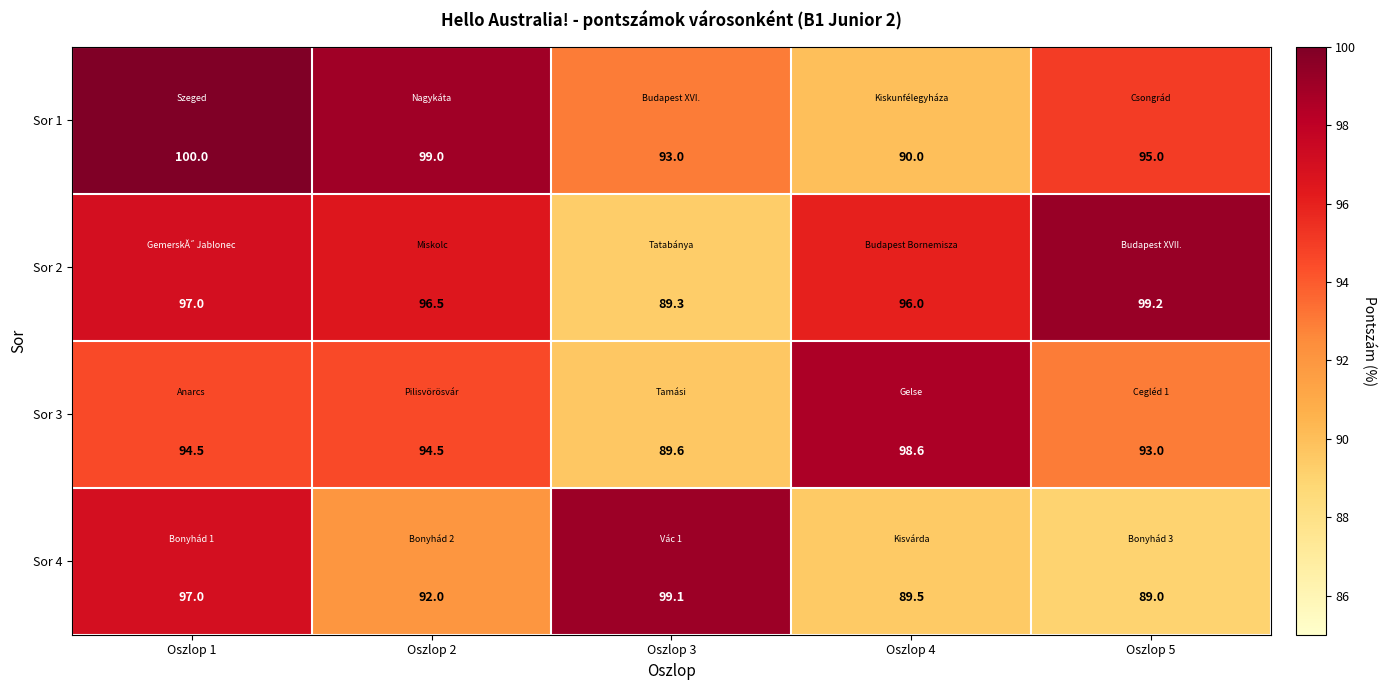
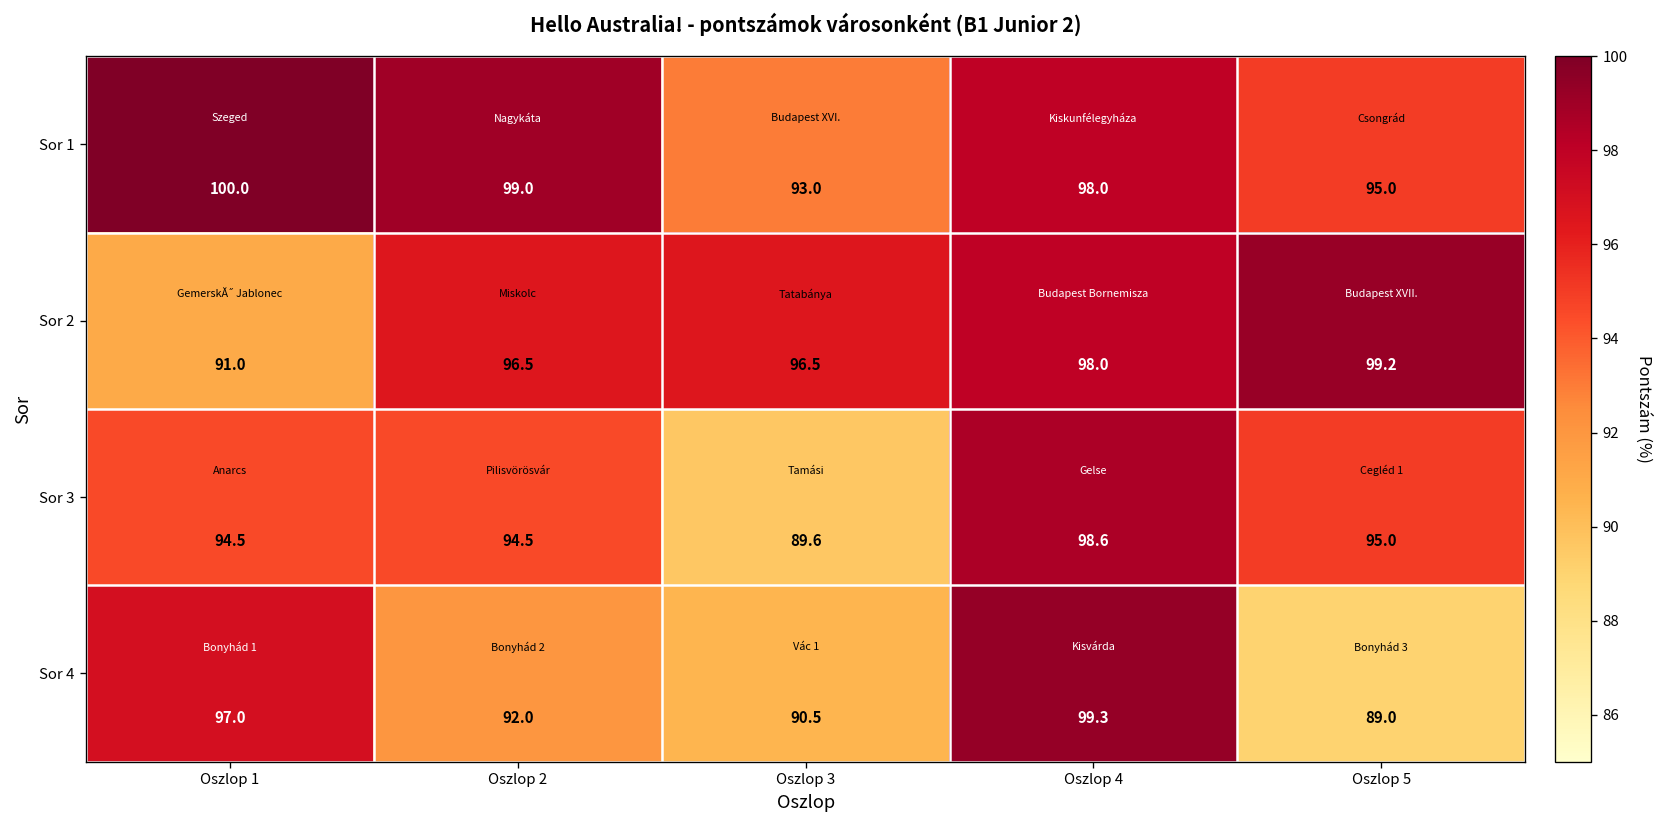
  {
    "Sor 1": {
-     "Oszlop 4": 90.0
+     "Oszlop 4": 98.0
    },
    "Sor 2": {
-     "Oszlop 1": 97.0,
-     "Oszlop 3": 89.3,
-     "Oszlop 4": 96.0
+     "Oszlop 1": 91.0,
+     "Oszlop 3": 96.5,
+     "Oszlop 4": 98.0
    },
    "Sor 3": {
-     "Oszlop 5": 93.0
+     "Oszlop 5": 95.0
    },
    "Sor 4": {
-     "Oszlop 3": 99.1,
-     "Oszlop 4": 89.5
+     "Oszlop 3": 90.5,
+     "Oszlop 4": 99.3
    }
  }
